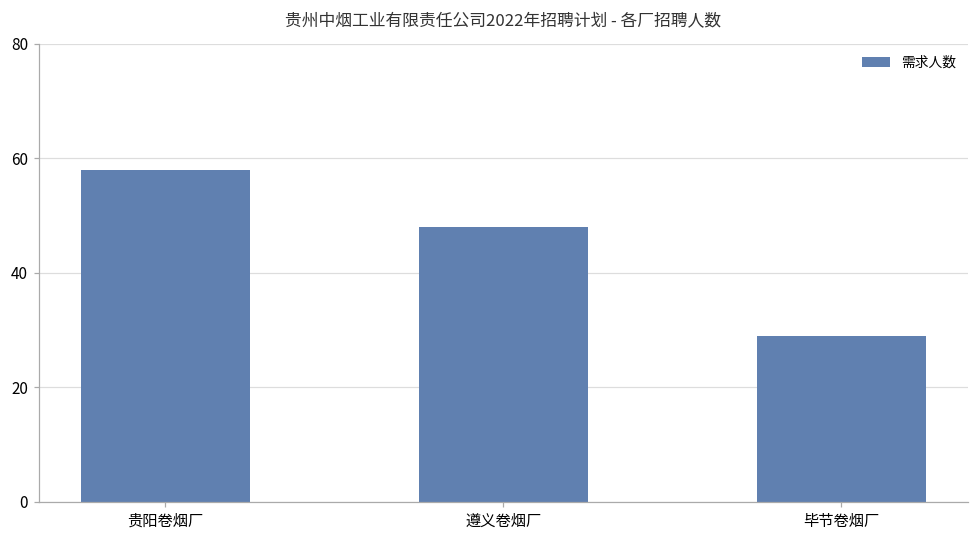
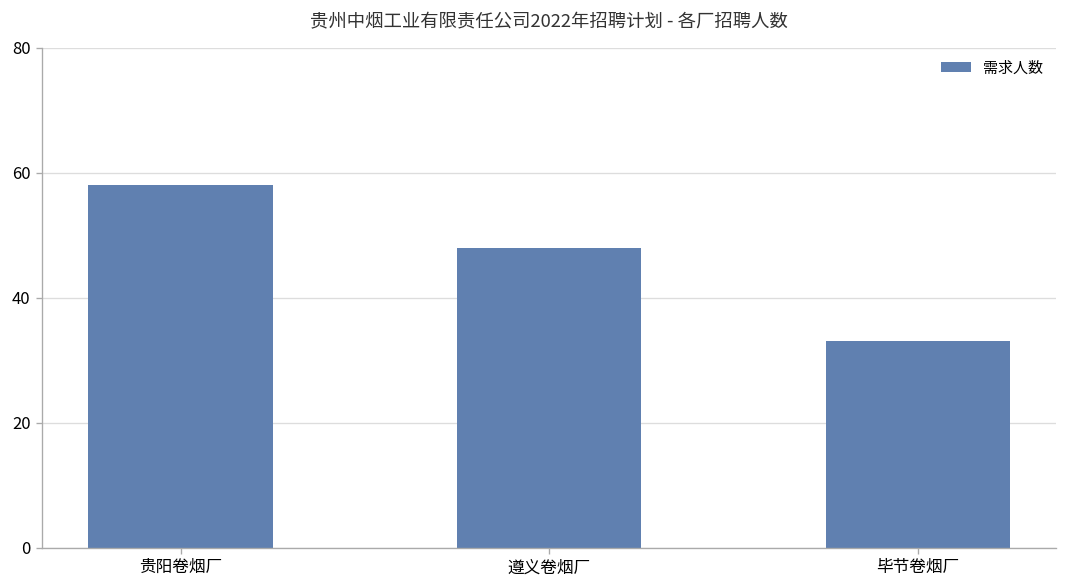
  {
    "贵阳卷烟厂": 58,
    "遵义卷烟厂": 48,
-   "毕节卷烟厂": 29
+   "毕节卷烟厂": 33
  }
